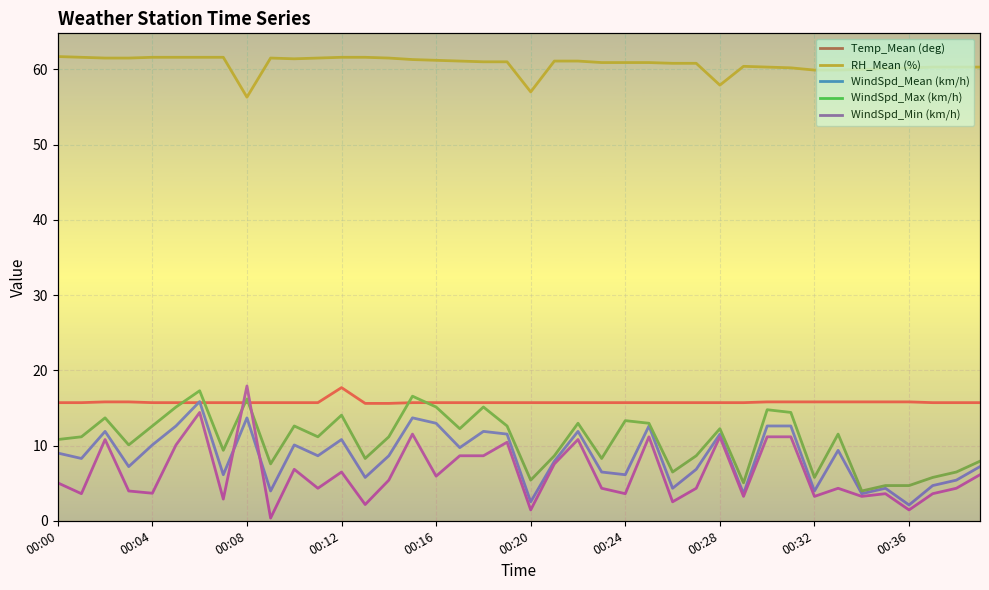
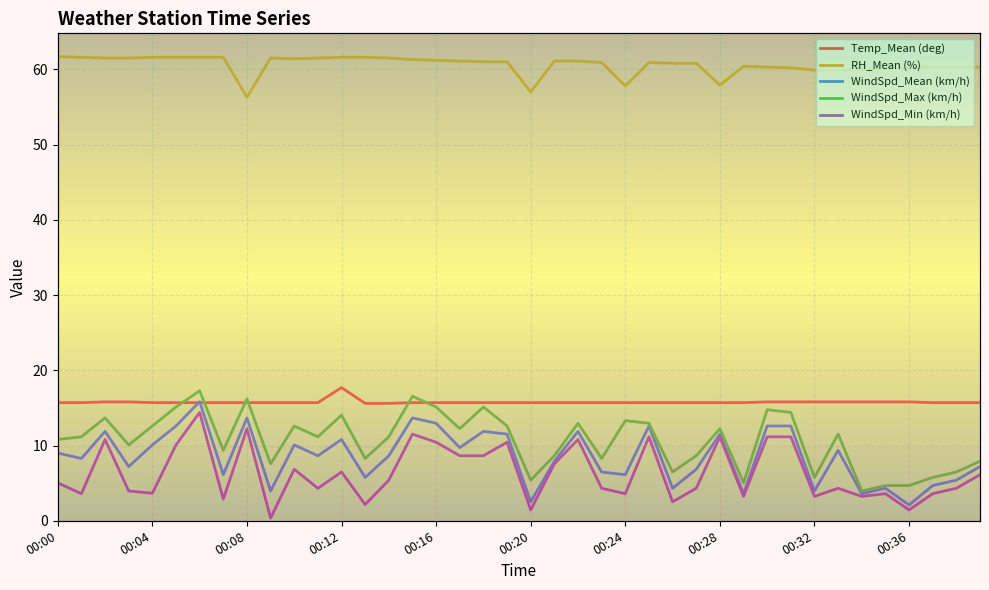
  {
    "Temp_Mean (deg)": {
      "00:00": 16,
      "00:04": 16,
      "00:08": 16,
      "00:12": 18,
      "00:16": 16,
      "00:20": 16,
      "00:24": 16,
      "00:28": 16,
      "00:32": 16,
      "00:36": 16
    },
    "RH_Mean (%)": {
      "00:00": 62,
      "00:04": 62,
      "00:08": 56,
      "00:12": 62,
      "00:16": 61,
      "00:20": 57,
-     "00:24": 61,
+     "00:24": 58,
      "00:28": 58,
      "00:32": 60
    },
    "WindSpd_Mean (km/h)": {
      "00:00": 9,
      "00:04": 10,
      "00:08": 14,
      "00:12": 11,
      "00:16": 13,
      "00:20": 3,
      "00:24": 6,
      "00:28": 12,
      "00:32": 4,
      "00:36": 2
    },
    "WindSpd_Max (km/h)": {
      "00:00": 11,
      "00:04": 13,
      "00:08": 16,
      "00:12": 14,
      "00:16": 15,
      "00:20": 5,
      "00:24": 13,
      "00:28": 12,
      "00:32": 6,
      "00:36": 5
    },
    "WindSpd_Min (km/h)": {
      "00:00": 5,
      "00:04": 4,
-     "00:08": 18,
+     "00:08": 12,
      "00:12": 6,
-     "00:16": 6,
+     "00:16": 10,
      "00:20": 1,
      "00:24": 4,
      "00:28": 11,
      "00:32": 3,
      "00:36": 1
    }
  }
